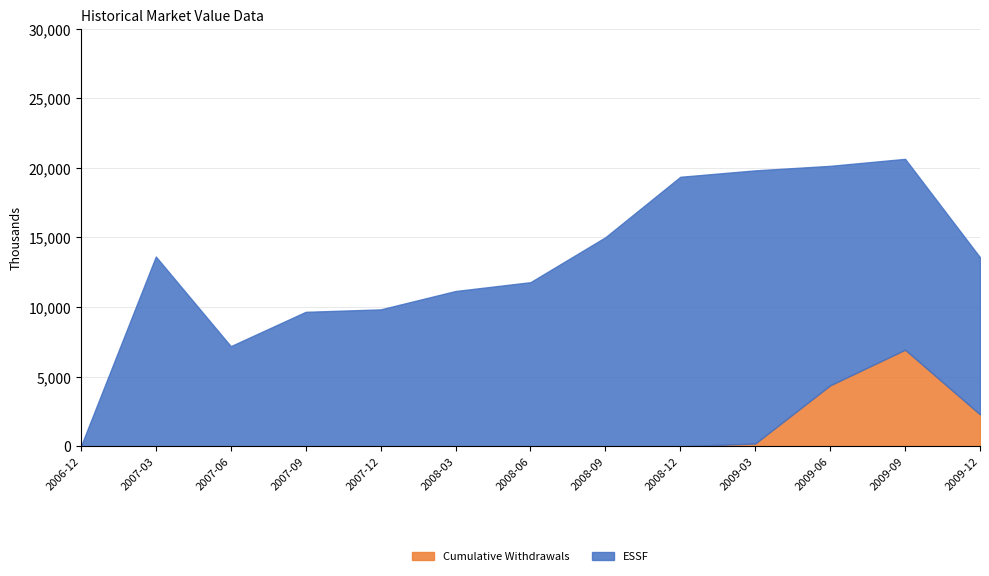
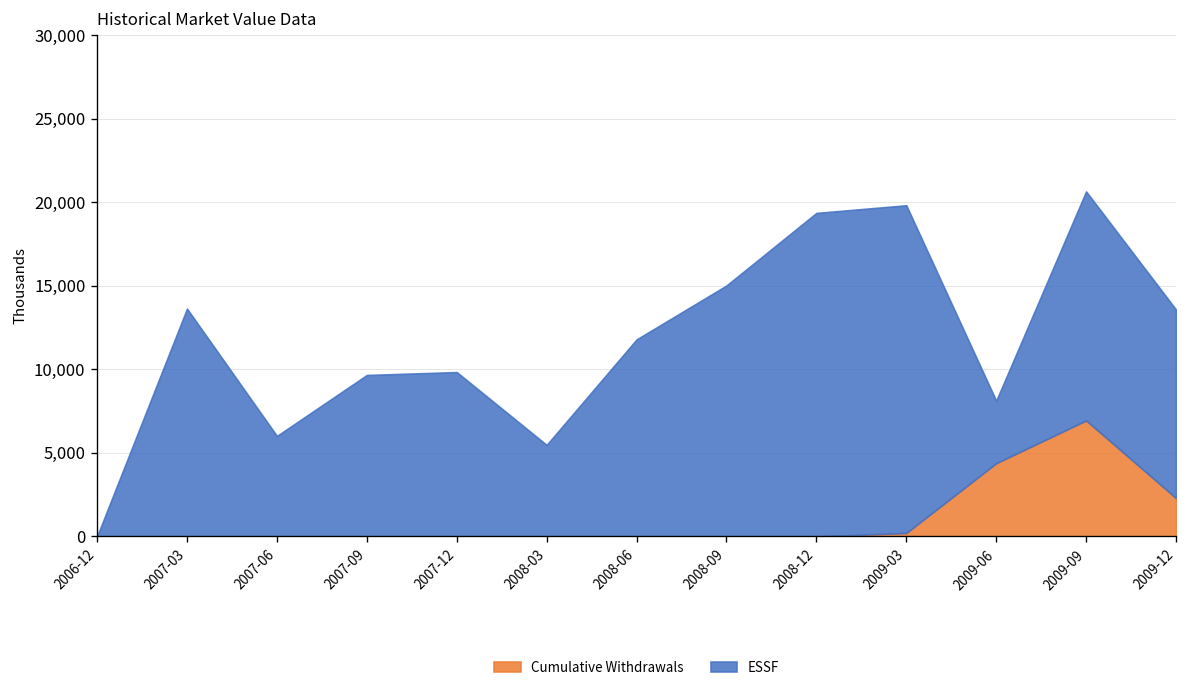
  {
    "Cumulative Withdrawals": {
      "2007-03": "0",
      "2007-06": "0",
      "2007-09": "0",
      "2007-12": "0",
      "2008-03": "0",
      "2008-06": "0",
      "2008-09": "0",
      "2008-12": "0",
      "2009-03": "200",
      "2009-06": "4,400",
      "2009-09": "6,900",
      "2009-12": "2,300"
    },
    "ESSF": {
      "2007-03": "13,600",
-     "2007-06": "7,200",
+     "2007-06": "6,000",
      "2007-09": "9,700",
      "2007-12": "9,800",
-     "2008-03": "11,200",
+     "2008-03": "5,500",
      "2008-06": "11,800",
      "2008-09": "15,000",
      "2008-12": "19,400",
      "2009-03": "19,600",
-     "2009-06": "15,800",
+     "2009-06": "3,700",
      "2009-09": "13,700",
      "2009-12": "11,300"
    }
  }
